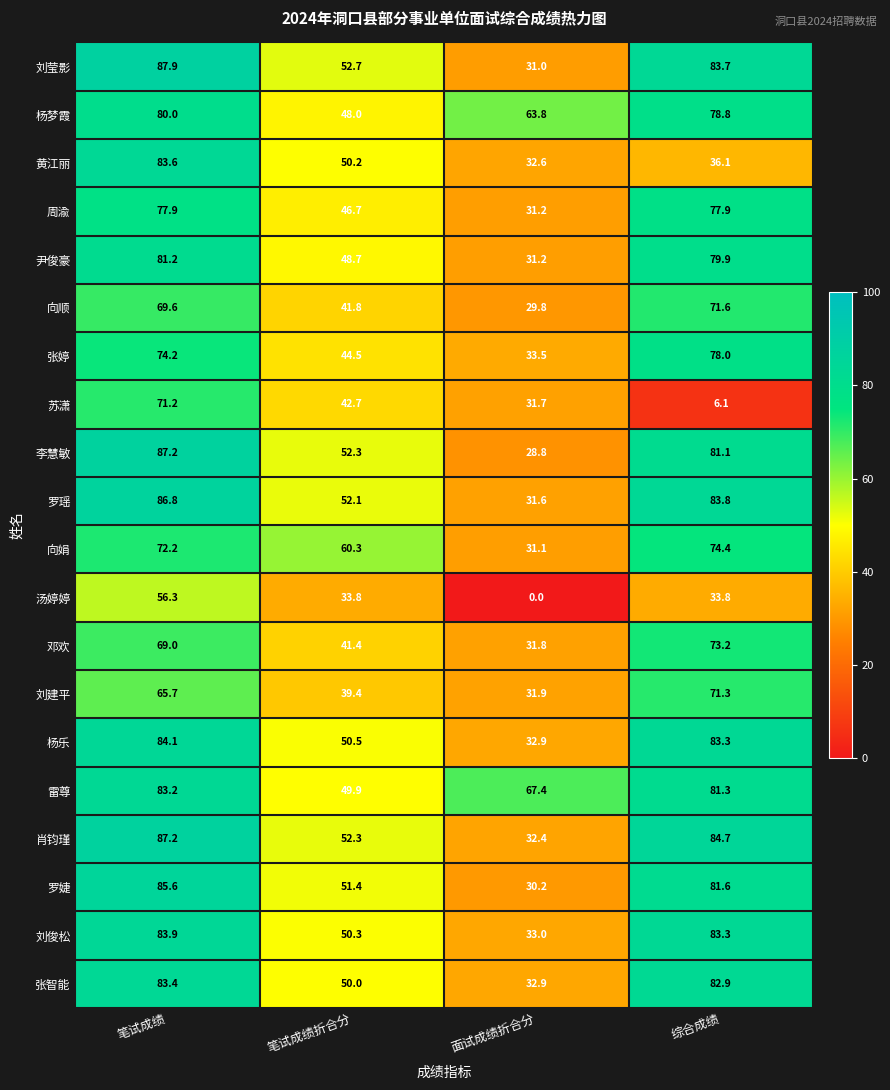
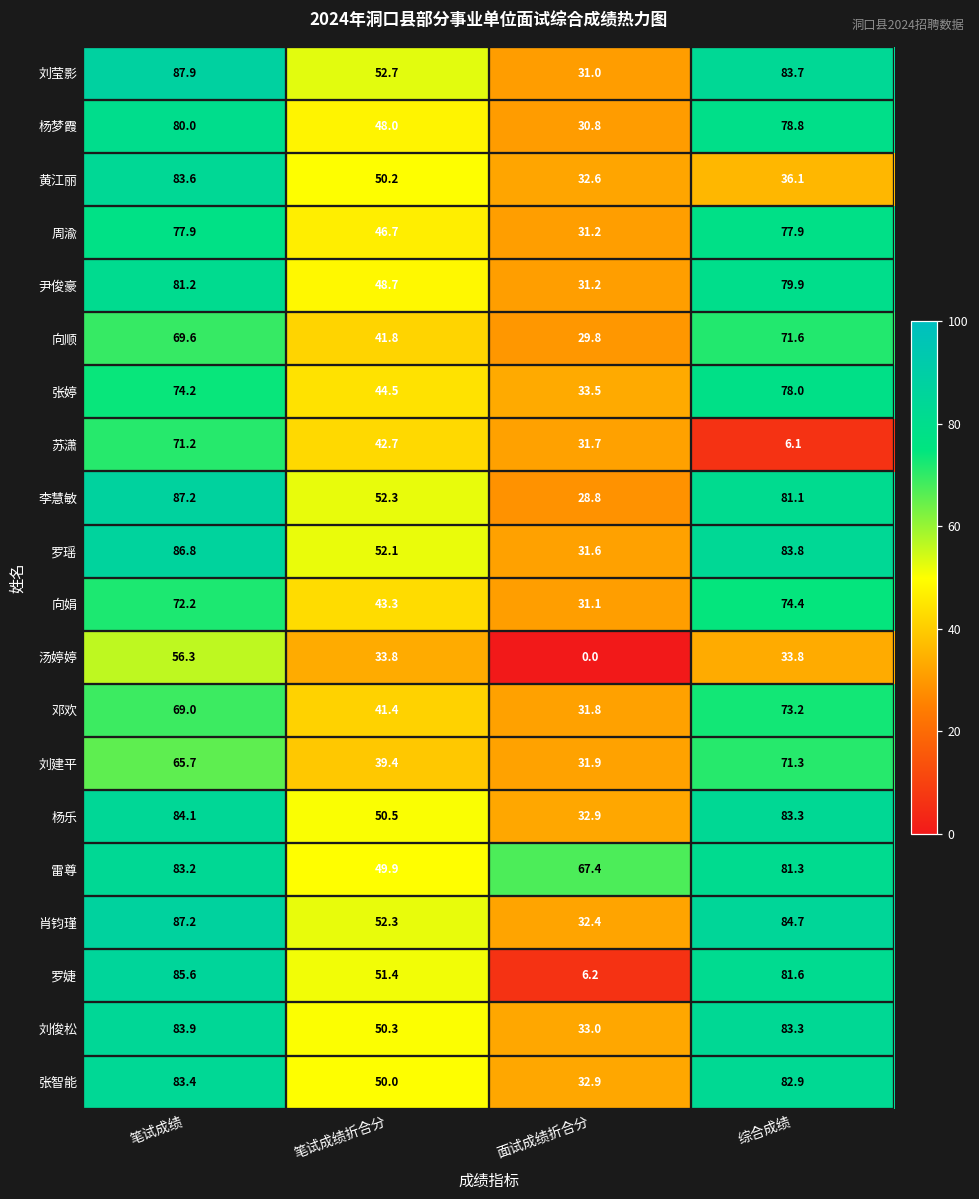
  {
    "刘莹影": {
      "笔试成绩": 87.9,
      "笔试成绩折合分": 52.7,
      "面试成绩折合分": 31.0,
      "综合成绩": 83.7
    },
    "杨梦霞": {
      "笔试成绩": 80.0,
      "笔试成绩折合分": 48.0,
-     "面试成绩折合分": 63.8,
+     "面试成绩折合分": 30.8,
      "综合成绩": 78.8
    },
    "黄江丽": {
      "笔试成绩": 83.6,
      "笔试成绩折合分": 50.2,
      "面试成绩折合分": 32.6,
      "综合成绩": 36.1
    },
    "周渝": {
      "笔试成绩": 77.9,
      "笔试成绩折合分": 46.7,
      "面试成绩折合分": 31.2,
      "综合成绩": 77.9
    },
    "尹俊豪": {
      "笔试成绩": 81.2,
      "笔试成绩折合分": 48.7,
      "面试成绩折合分": 31.2,
      "综合成绩": 79.9
    },
    "向顺": {
      "笔试成绩": 69.6,
      "笔试成绩折合分": 41.8,
      "面试成绩折合分": 29.8,
      "综合成绩": 71.6
    },
    "张婷": {
      "笔试成绩": 74.2,
      "笔试成绩折合分": 44.5,
      "面试成绩折合分": 33.5,
      "综合成绩": 78.0
    },
    "苏潇": {
      "笔试成绩": 71.2,
      "笔试成绩折合分": 42.7,
      "面试成绩折合分": 31.7,
      "综合成绩": 6.1
    },
    "李慧敏": {
      "笔试成绩": 87.2,
      "笔试成绩折合分": 52.3,
      "面试成绩折合分": 28.8,
      "综合成绩": 81.1
    },
    "罗瑶": {
      "笔试成绩": 86.8,
      "笔试成绩折合分": 52.1,
      "面试成绩折合分": 31.6,
      "综合成绩": 83.8
    },
    "向娟": {
      "笔试成绩": 72.2,
-     "笔试成绩折合分": 60.3,
+     "笔试成绩折合分": 43.3,
      "面试成绩折合分": 31.1,
      "综合成绩": 74.4
    },
    "汤婷婷": {
      "笔试成绩": 56.3,
      "笔试成绩折合分": 33.8,
      "面试成绩折合分": 0.0,
      "综合成绩": 33.8
    },
    "邓欢": {
      "笔试成绩": 69.0,
      "笔试成绩折合分": 41.4,
      "面试成绩折合分": 31.8,
      "综合成绩": 73.2
    },
    "刘建平": {
      "笔试成绩": 65.7,
      "笔试成绩折合分": 39.4,
      "面试成绩折合分": 31.9,
      "综合成绩": 71.3
    },
    "杨乐": {
      "笔试成绩": 84.1,
      "笔试成绩折合分": 50.5,
      "面试成绩折合分": 32.9,
      "综合成绩": 83.3
    },
    "雷尊": {
      "笔试成绩": 83.2,
      "笔试成绩折合分": 49.9,
      "面试成绩折合分": 67.4,
      "综合成绩": 81.3
    },
    "肖钧瑾": {
      "笔试成绩": 87.2,
      "笔试成绩折合分": 52.3,
      "面试成绩折合分": 32.4,
      "综合成绩": 84.7
    },
    "罗婕": {
      "笔试成绩": 85.6,
      "笔试成绩折合分": 51.4,
-     "面试成绩折合分": 30.2,
+     "面试成绩折合分": 6.2,
      "综合成绩": 81.6
    },
    "刘俊松": {
      "笔试成绩": 83.9,
      "笔试成绩折合分": 50.3,
      "面试成绩折合分": 33.0,
      "综合成绩": 83.3
    },
    "张智能": {
      "笔试成绩": 83.4,
      "笔试成绩折合分": 50.0,
      "面试成绩折合分": 32.9,
      "综合成绩": 82.9
    }
  }
